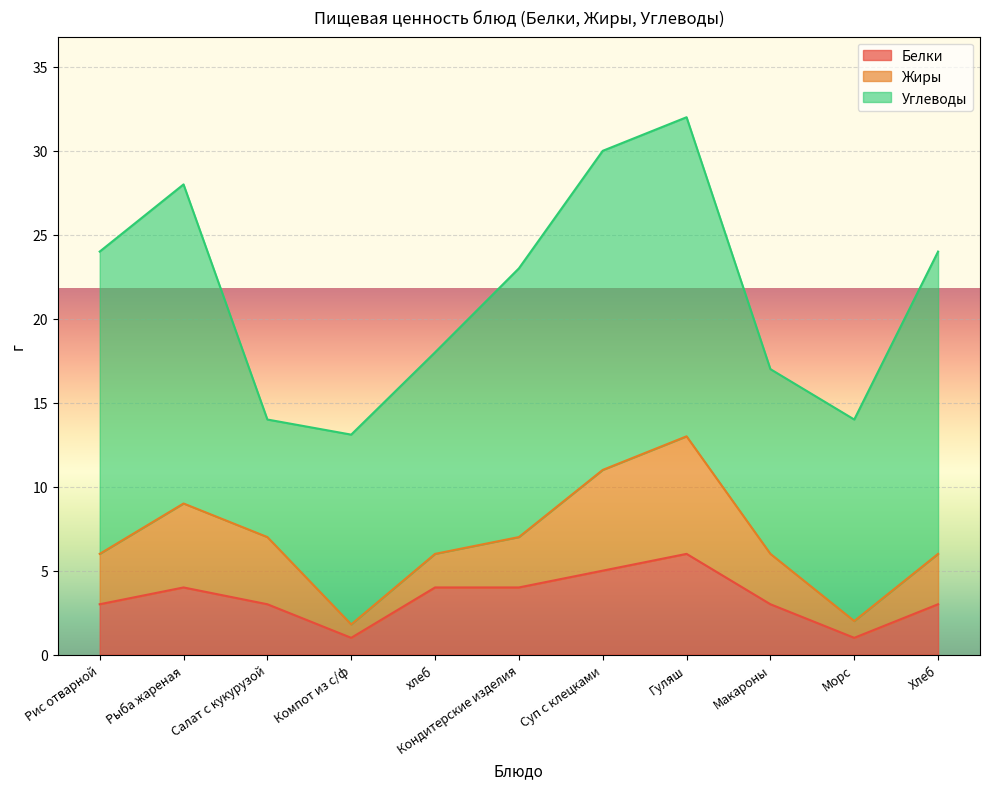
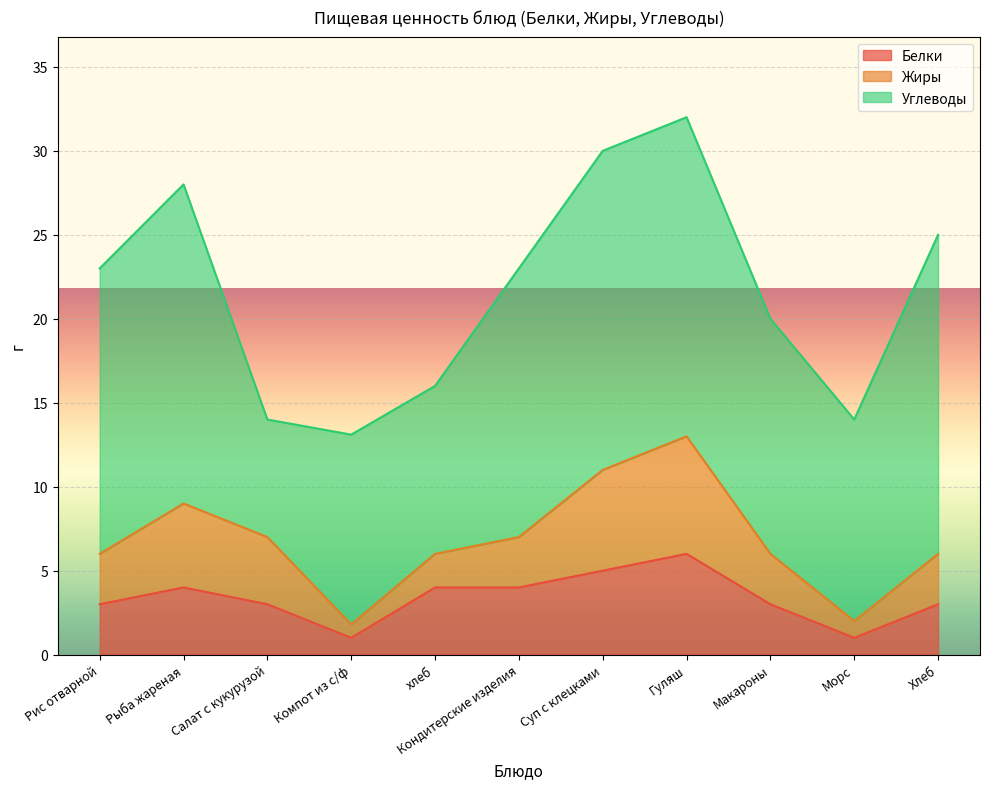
  {
    "Углеводы": {
-     "Рис отварной": 18,
+     "Рис отварной": 17,
      "Рыба жареная": 19,
      "Салат с кукурузой": 7,
      "Компот из с/ф": 11.3,
-     "хлеб": 12,
+     "хлеб": 10,
      "Кондитерские изделия": 16,
      "Суп с клецками": 19,
      "Гуляш": 19,
-     "Макароны": 11,
+     "Макароны": 14,
      "Морс": 12,
-     "Хлеб": 18
+     "Хлеб": 19
    }
  }
